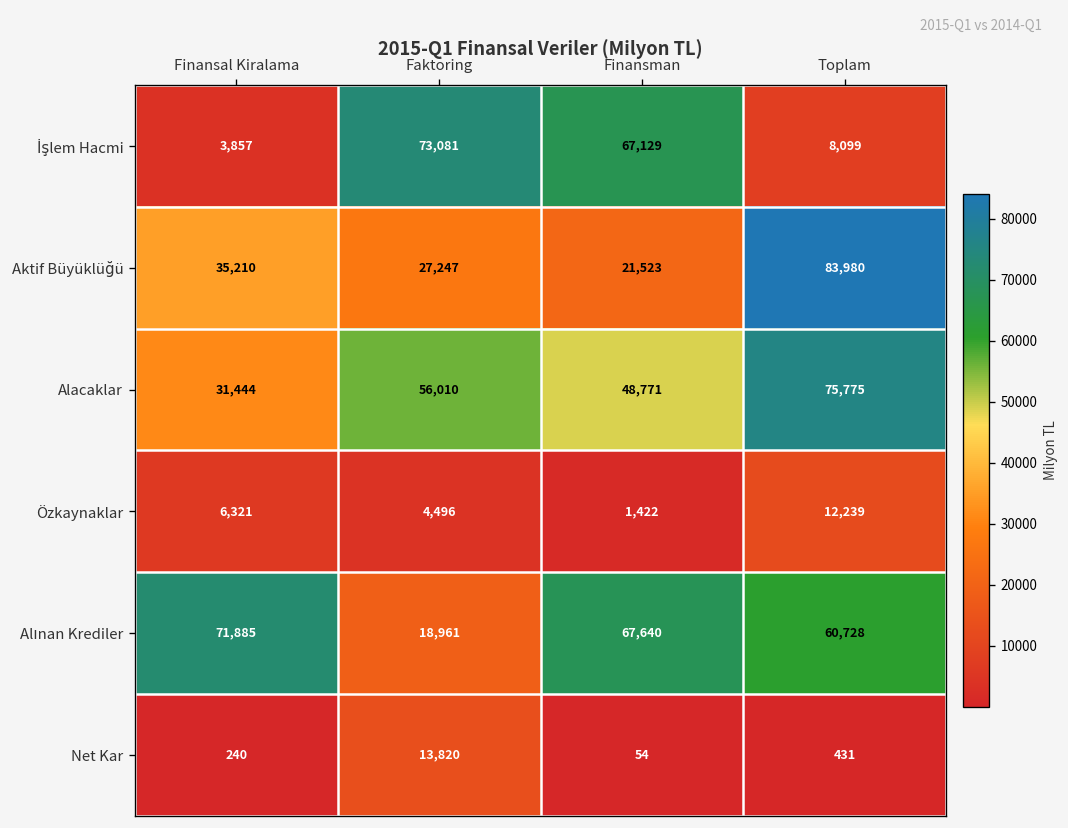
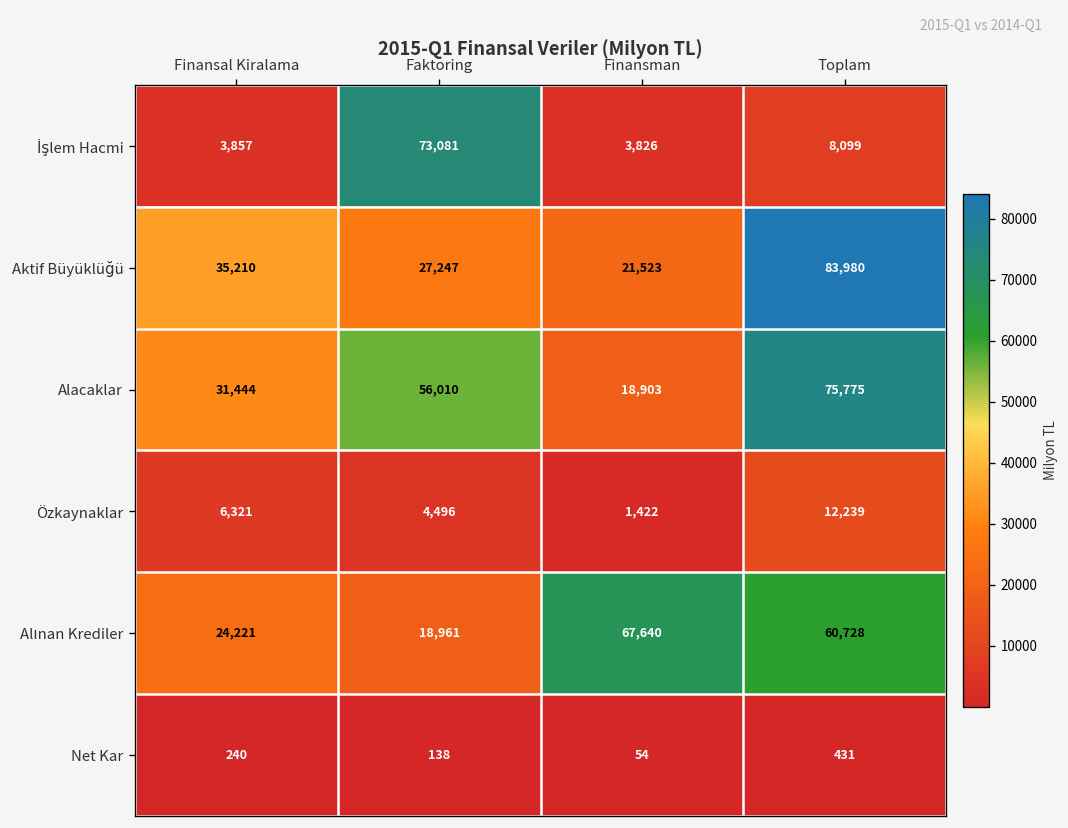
  {
    "İşlem Hacmi": {
      "Finansal Kiralama": "3,857",
      "Faktoring": "73,081",
-     "Finansman": "67,129",
+     "Finansman": "3,826",
      "Toplam": "8,099"
    },
    "Aktif Büyüklüğü": {
      "Finansal Kiralama": "35,210",
      "Faktoring": "27,247",
      "Finansman": "21,523",
      "Toplam": "83,980"
    },
    "Alacaklar": {
      "Finansal Kiralama": "31,444",
      "Faktoring": "56,010",
-     "Finansman": "48,771",
+     "Finansman": "18,903",
      "Toplam": "75,775"
    },
    "Özkaynaklar": {
      "Finansal Kiralama": "6,321",
      "Faktoring": "4,496",
      "Finansman": "1,422",
      "Toplam": "12,239"
    },
    "Alınan Krediler": {
-     "Finansal Kiralama": "71,885",
+     "Finansal Kiralama": "24,221",
      "Faktoring": "18,961",
      "Finansman": "67,640",
      "Toplam": "60,728"
    },
    "Net Kar": {
      "Finansal Kiralama": "240",
-     "Faktoring": "13,820",
+     "Faktoring": "138",
      "Finansman": "54",
      "Toplam": "431"
    }
  }
